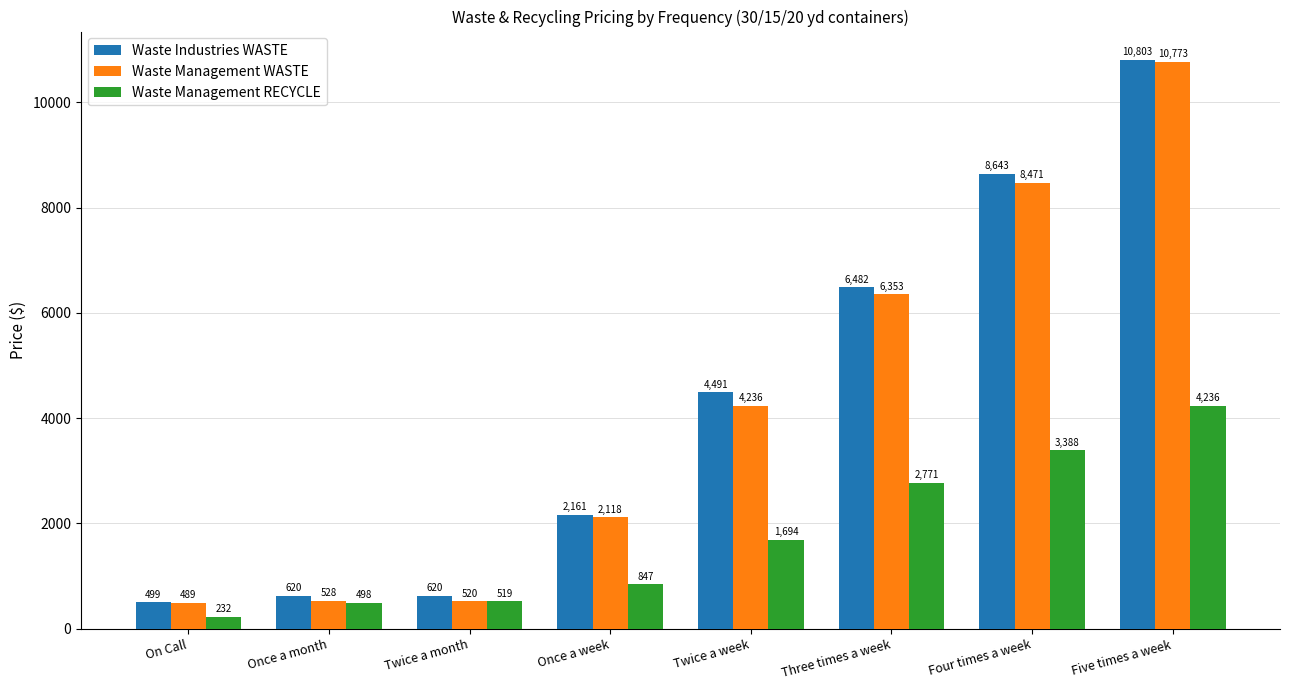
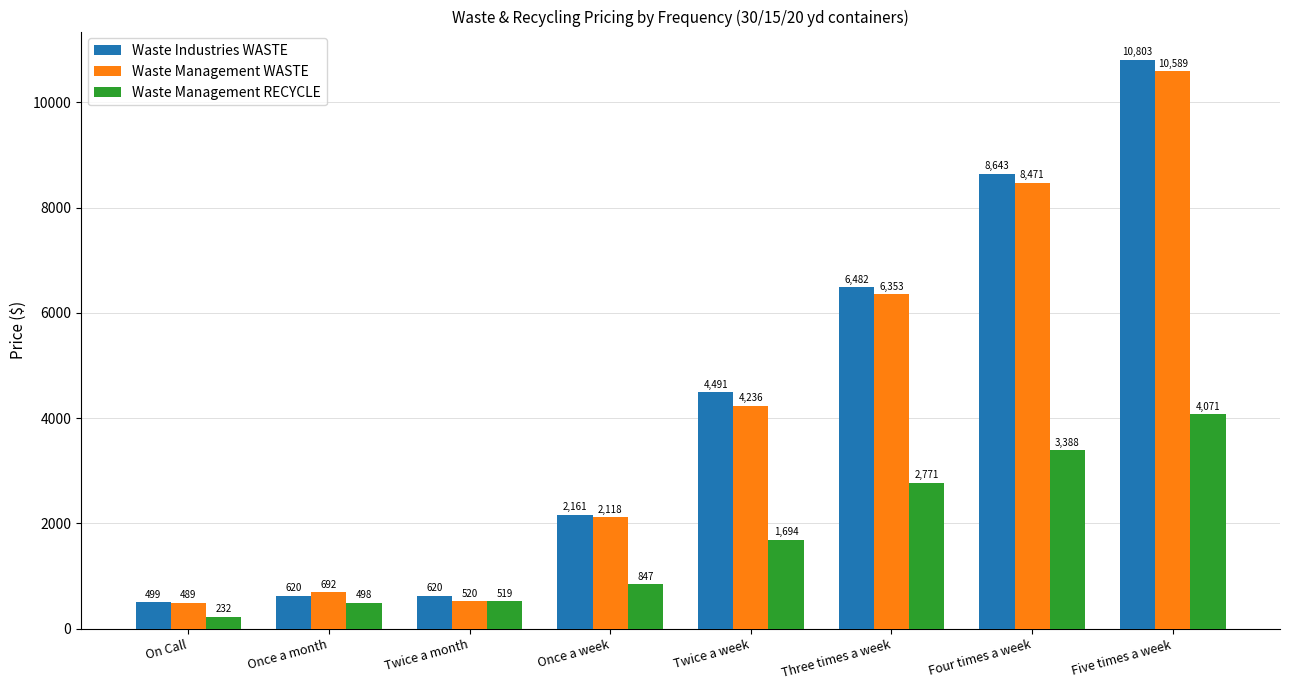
  {
    "Waste Industries WASTE": {
      "On Call": "499",
      "Once a month": "620",
      "Twice a month": "620",
      "Once a week": "2,161",
      "Twice a week": "4,491",
      "Three times a week": "6,482",
      "Four times a week": "8,643",
      "Five times a week": "10,803"
    },
    "Waste Management WASTE": {
      "On Call": "489",
-     "Once a month": "528",
+     "Once a month": "692",
      "Twice a month": "520",
      "Once a week": "2,118",
      "Twice a week": "4,236",
      "Three times a week": "6,353",
      "Four times a week": "8,471",
-     "Five times a week": "10,773"
+     "Five times a week": "10,589"
    },
    "Waste Management RECYCLE": {
      "On Call": "232",
      "Once a month": "498",
      "Twice a month": "519",
      "Once a week": "847",
      "Twice a week": "1,694",
      "Three times a week": "2,771",
      "Four times a week": "3,388",
-     "Five times a week": "4,236"
+     "Five times a week": "4,071"
    }
  }
